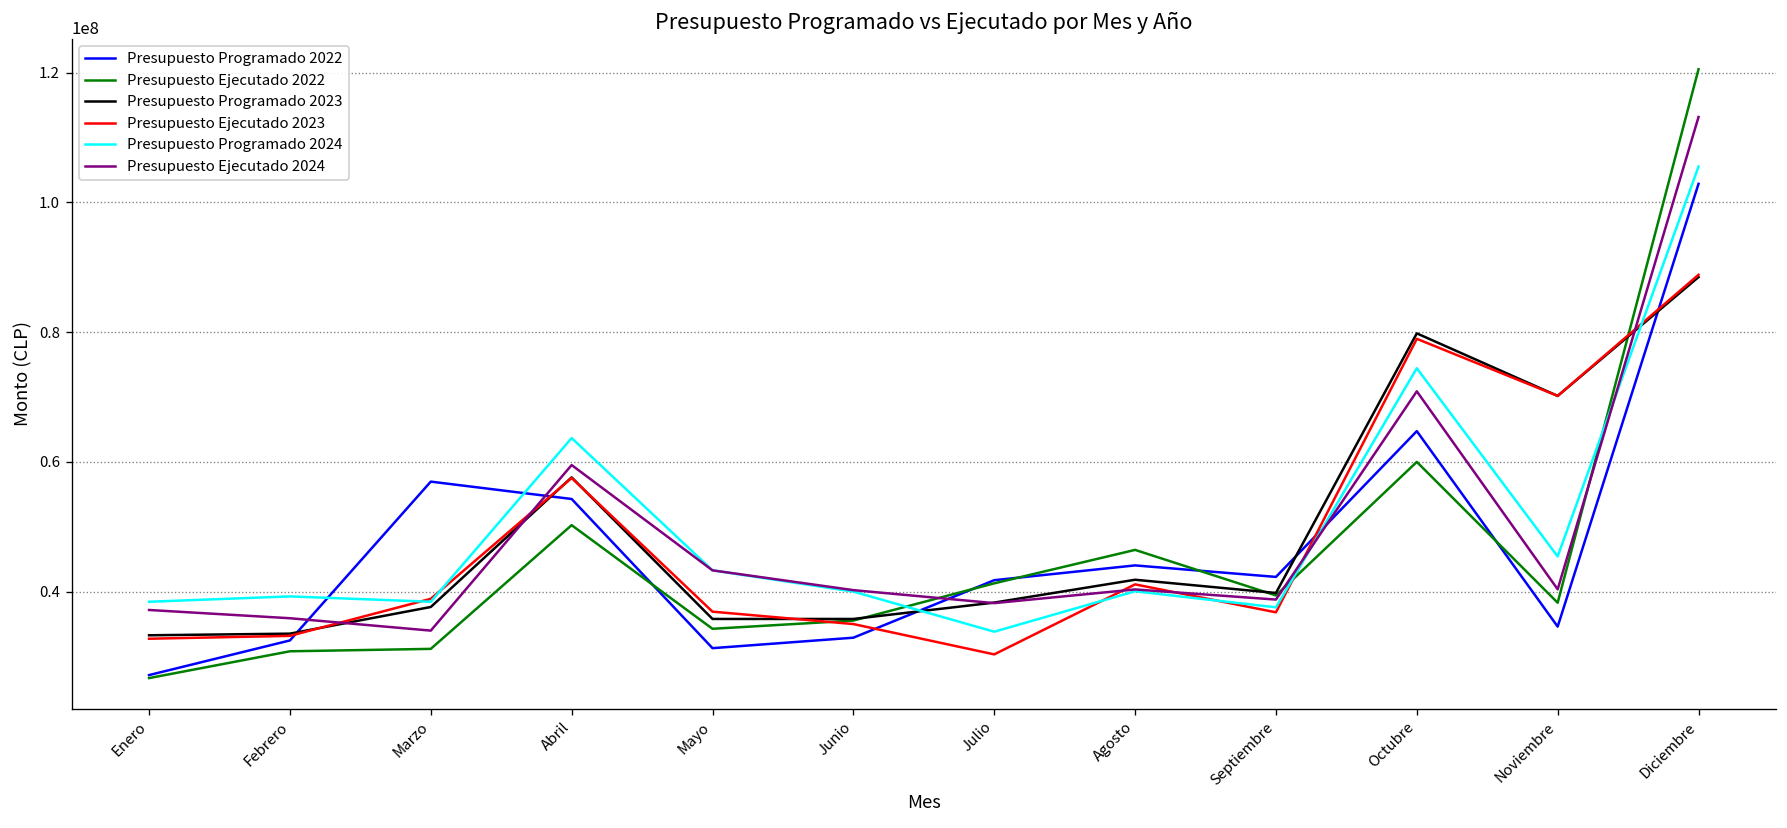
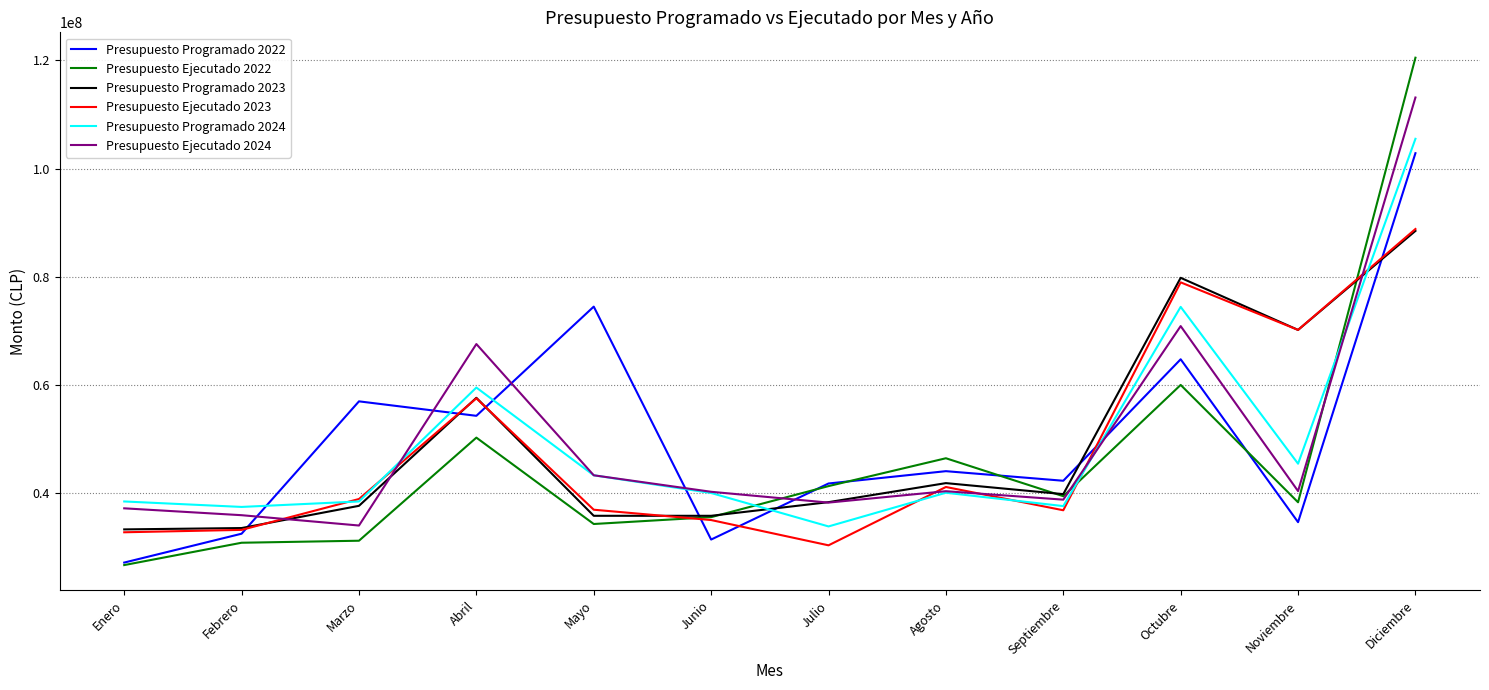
  {
    "Presupuesto Programado 2022": {
      "Febrero": 32000000,
      "Marzo": 57000000,
      "Abril": 54000000,
-     "Mayo": 31000000,
-     "Junio": 33000000,
+     "Mayo": 74000000,
+     "Junio": 31000000,
      "Julio": 42000000,
      "Agosto": 44000000,
      "Septiembre": 42000000,
      "Octubre": 65000000,
      "Noviembre": 35000000,
      "Diciembre": 103000000
    },
    "Presupuesto Ejecutado 2022": {
      "Febrero": 31000000,
      "Marzo": 31000000,
      "Abril": 50000000,
      "Mayo": 34000000,
      "Julio": 41000000,
      "Agosto": 46000000,
      "Octubre": 60000000,
      "Noviembre": 38000000,
      "Diciembre": 121000000
    },
    "Presupuesto Programado 2023": {
      "Enero": 33000000,
      "Marzo": 38000000,
      "Mayo": 36000000,
      "Agosto": 42000000,
      "Octubre": 80000000
    },
    "Presupuesto Ejecutado 2023": {
      "Enero": 33000000,
      "Mayo": 37000000,
      "Junio": 35000000,
      "Julio": 30000000,
      "Agosto": 41000000,
      "Septiembre": 37000000,
      "Octubre": 79000000
    },
    "Presupuesto Programado 2024": {
      "Enero": 38000000,
-     "Febrero": 39000000,
-     "Abril": 64000000,
+     "Febrero": 37000000,
+     "Abril": 60000000,
      "Julio": 34000000,
      "Septiembre": 38000000,
      "Octubre": 74000000,
      "Noviembre": 45000000,
      "Diciembre": 106000000
    },
    "Presupuesto Ejecutado 2024": {
      "Enero": 37000000,
      "Febrero": 36000000,
      "Marzo": 34000000,
-     "Abril": 60000000,
+     "Abril": 68000000,
      "Septiembre": 39000000,
      "Octubre": 71000000,
      "Noviembre": 40000000,
      "Diciembre": 113000000
    }
  }
